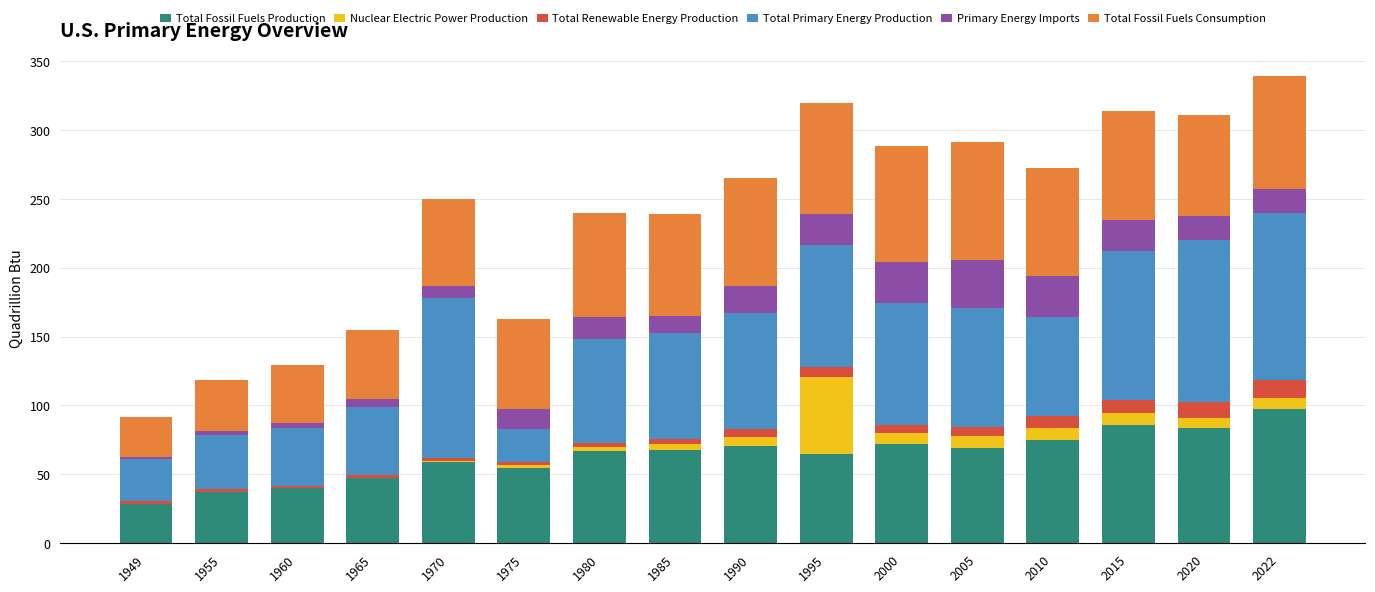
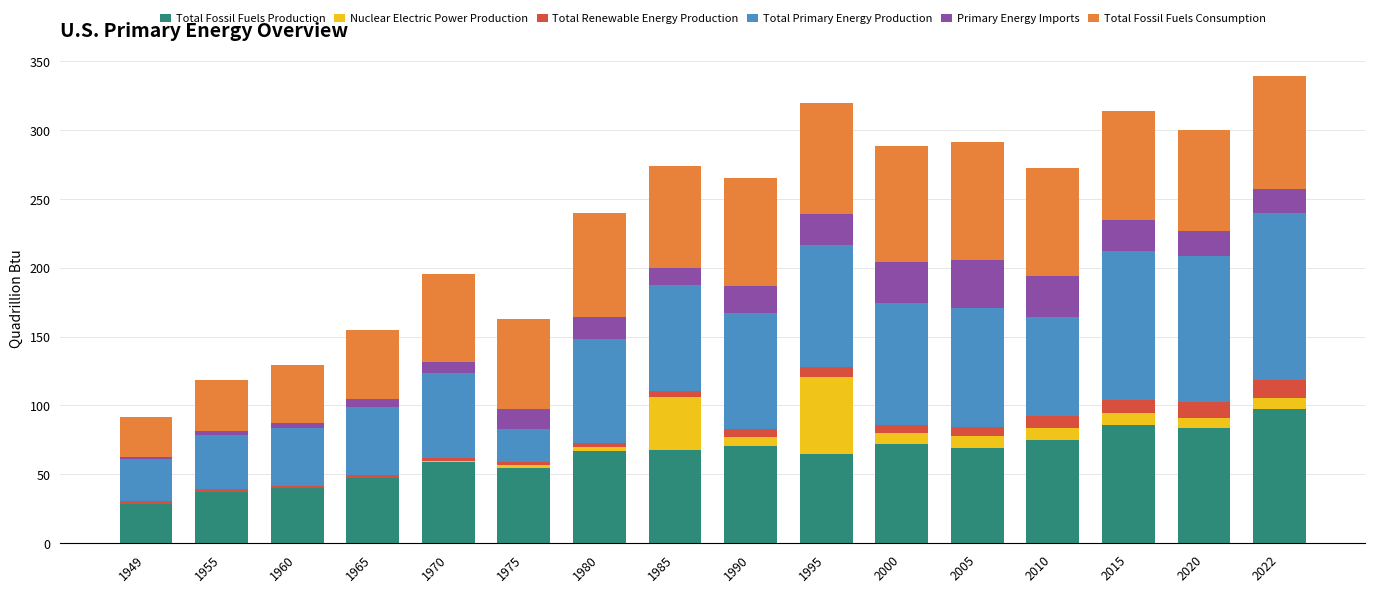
  {
    "Total Fossil Fuels Production": {
      "1949": 29,
      "1955": 37,
      "1960": 40,
      "1965": 47,
      "1970": 59,
      "1975": 55,
      "1980": 67,
      "1985": 68,
      "1990": 71,
      "1995": 65,
      "2000": 72,
      "2005": 69,
      "2010": 75,
      "2015": 86,
      "2020": 84,
      "2022": 97
    },
    "Nuclear Electric Power Production": {
      "1949": 0,
      "1955": 0,
      "1975": 2,
      "1980": 3,
-     "1985": 4,
+     "1985": 39,
      "1990": 6,
      "1995": 56,
      "2000": 8,
      "2005": 8,
      "2010": 8,
      "2015": 8,
      "2020": 7,
      "2022": 8
    },
    "Total Primary Energy Production": {
      "1949": 31,
      "1955": 39,
      "1960": 42,
      "1965": 49,
-     "1970": 116,
+     "1970": 62,
      "1975": 24,
      "1980": 75,
      "1985": 77,
      "1990": 84,
      "1995": 88,
      "2000": 88,
      "2005": 86,
      "2010": 72,
      "2015": 108,
-     "2020": 117,
+     "2020": 106,
      "2022": 121
    },
    "Primary Energy Imports": {
      "1955": 3,
      "1960": 4,
      "1965": 6,
      "1970": 8,
      "1975": 14,
      "1980": 16,
      "1985": 12,
      "1990": 19,
      "1995": 23,
      "2000": 30,
      "2005": 35,
      "2010": 30,
      "2015": 23,
      "2020": 18,
      "2022": 18
    }
  }
